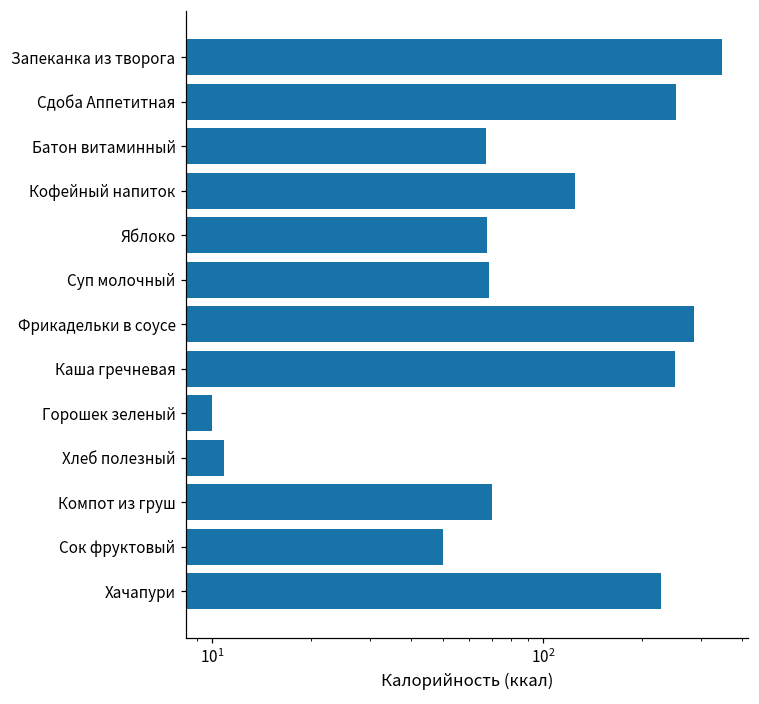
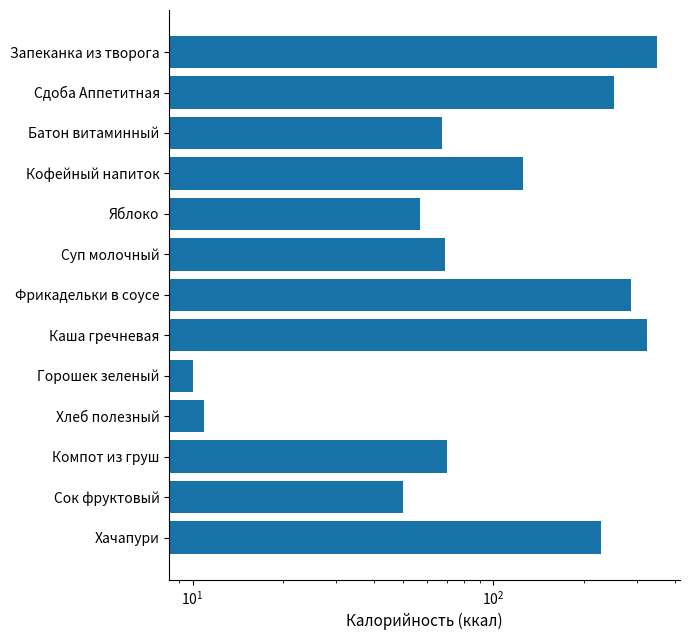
  {
    "Запеканка из творога": 350,
    "Сдоба Аппетитная": 250,
    "Батон витаминный": 67,
    "Кофейный напиток": 125,
-   "Яблоко": 68,
+   "Яблоко": 57,
    "Суп молочный": 69,
    "Фрикадельки в соусе": 290,
-   "Каша гречневая": 250,
+   "Каша гречневая": 320,
    "Горошек зеленый": 10,
    "Хлеб полезный": 11,
    "Компот из груш": 70,
    "Сок фруктовый": 50,
    "Хачапури": 230
  }
